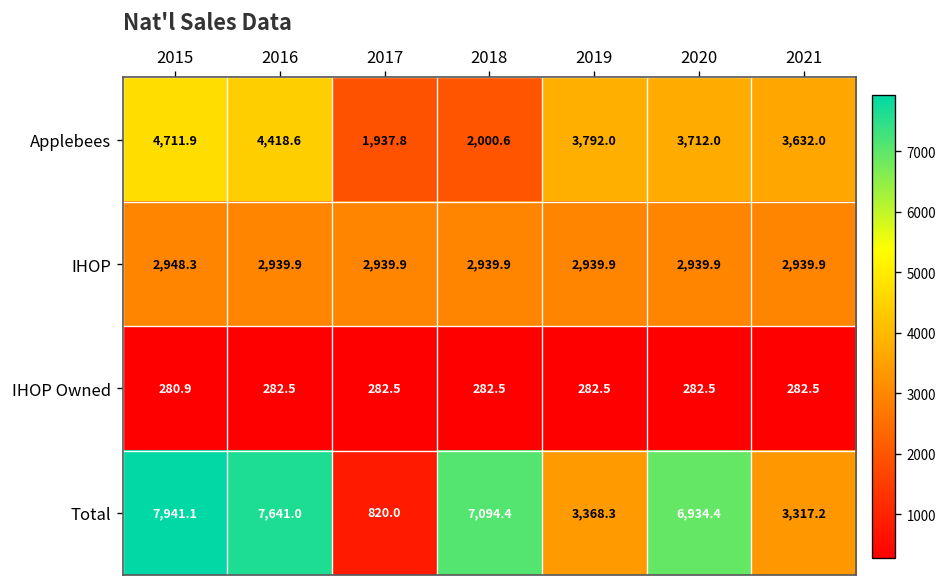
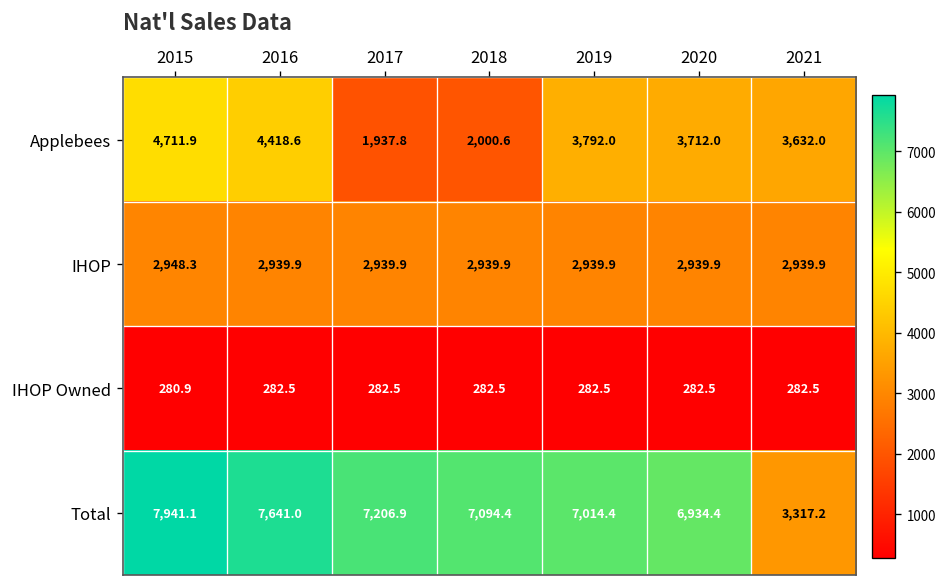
  {
    "Applebees": {
      "2015": "4,711.9",
      "2016": "4,418.6",
      "2017": "1,937.8",
      "2018": "2,000.6",
      "2019": "3,792.0",
      "2020": "3,712.0",
      "2021": "3,632.0"
    },
    "IHOP": {
      "2015": "2,948.3",
      "2016": "2,939.9",
      "2017": "2,939.9",
      "2018": "2,939.9",
      "2019": "2,939.9",
      "2020": "2,939.9",
      "2021": "2,939.9"
    },
    "IHOP Owned": {
      "2015": "280.9",
      "2016": "282.5",
      "2017": "282.5",
      "2018": "282.5",
      "2019": "282.5",
      "2020": "282.5",
      "2021": "282.5"
    },
    "Total": {
      "2015": "7,941.1",
      "2016": "7,641.0",
-     "2017": "820.0",
+     "2017": "7,206.9",
      "2018": "7,094.4",
-     "2019": "3,368.3",
+     "2019": "7,014.4",
      "2020": "6,934.4",
      "2021": "3,317.2"
    }
  }
